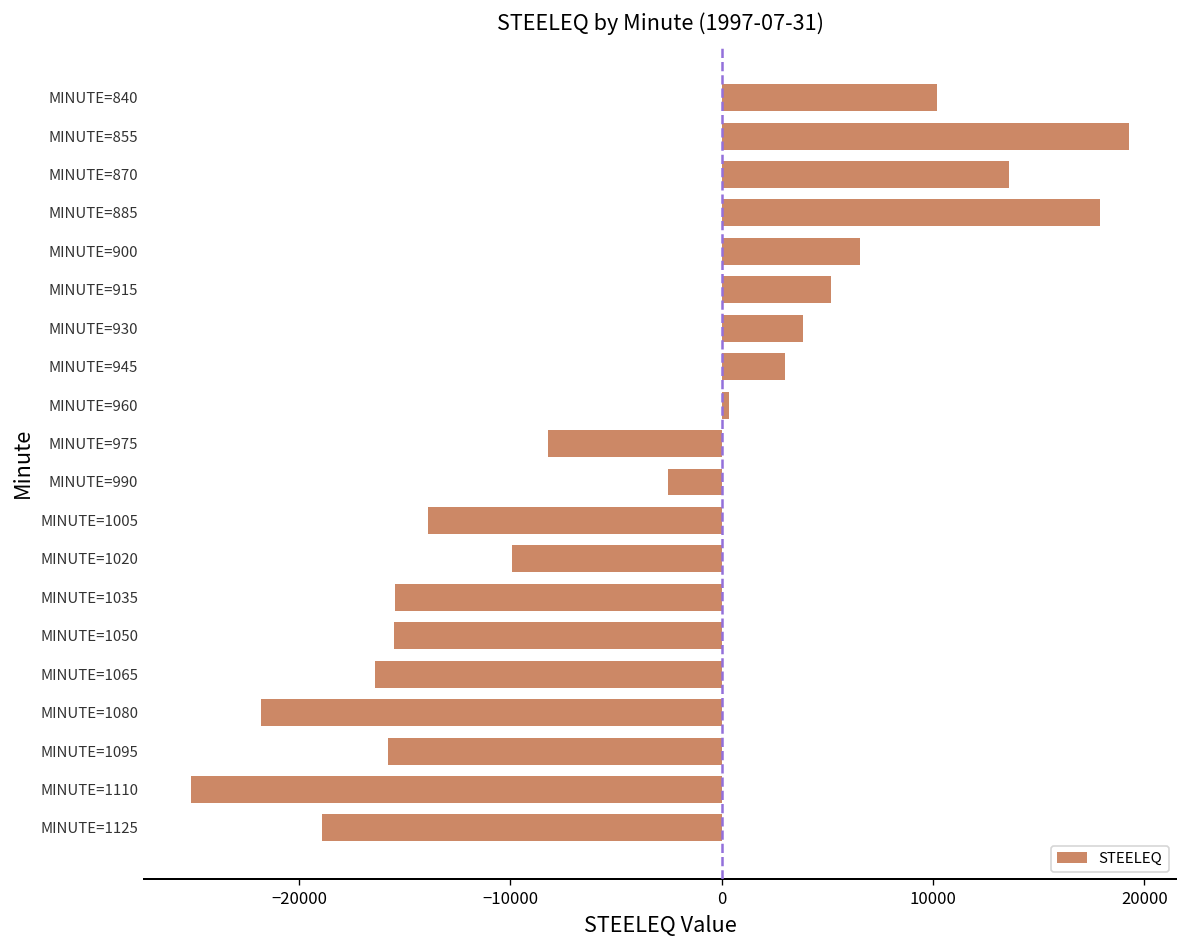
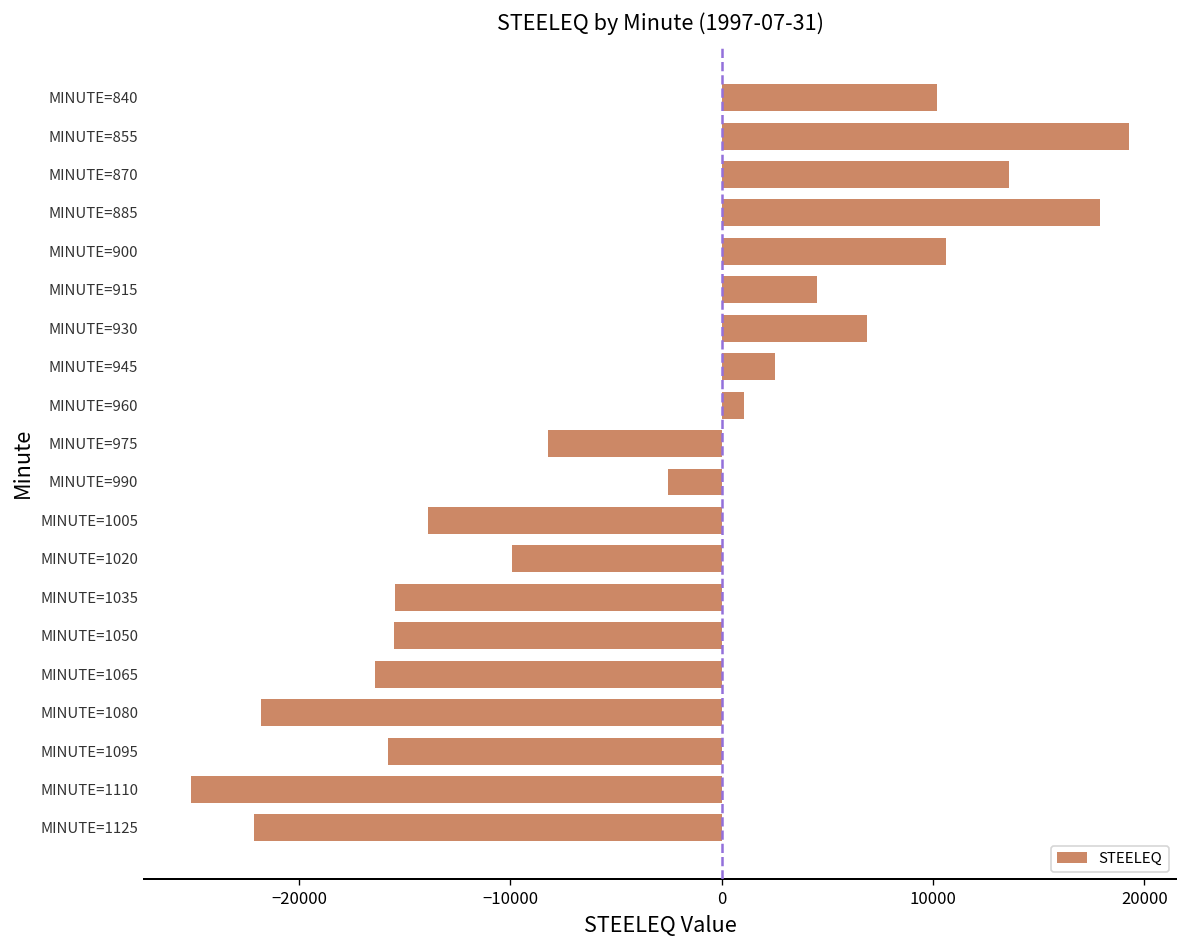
  {
    "MINUTE=840": 10200,
    "MINUTE=855": 19300,
    "MINUTE=870": 13600,
    "MINUTE=885": 17900,
-   "MINUTE=900": 6600,
-   "MINUTE=915": 5200,
-   "MINUTE=930": 3800,
-   "MINUTE=945": 3000,
-   "MINUTE=960": 400,
+   "MINUTE=900": 10600,
+   "MINUTE=915": 4500,
+   "MINUTE=930": 6900,
+   "MINUTE=945": 2500,
+   "MINUTE=960": 1000,
    "MINUTE=975": -8200,
    "MINUTE=990": -2500,
    "MINUTE=1005": -13900,
    "MINUTE=1020": -9900,
    "MINUTE=1035": -15500,
    "MINUTE=1050": -15500,
    "MINUTE=1065": -16400,
    "MINUTE=1080": -21800,
    "MINUTE=1095": -15800,
    "MINUTE=1110": -25100,
-   "MINUTE=1125": -18900
+   "MINUTE=1125": -22100
  }
